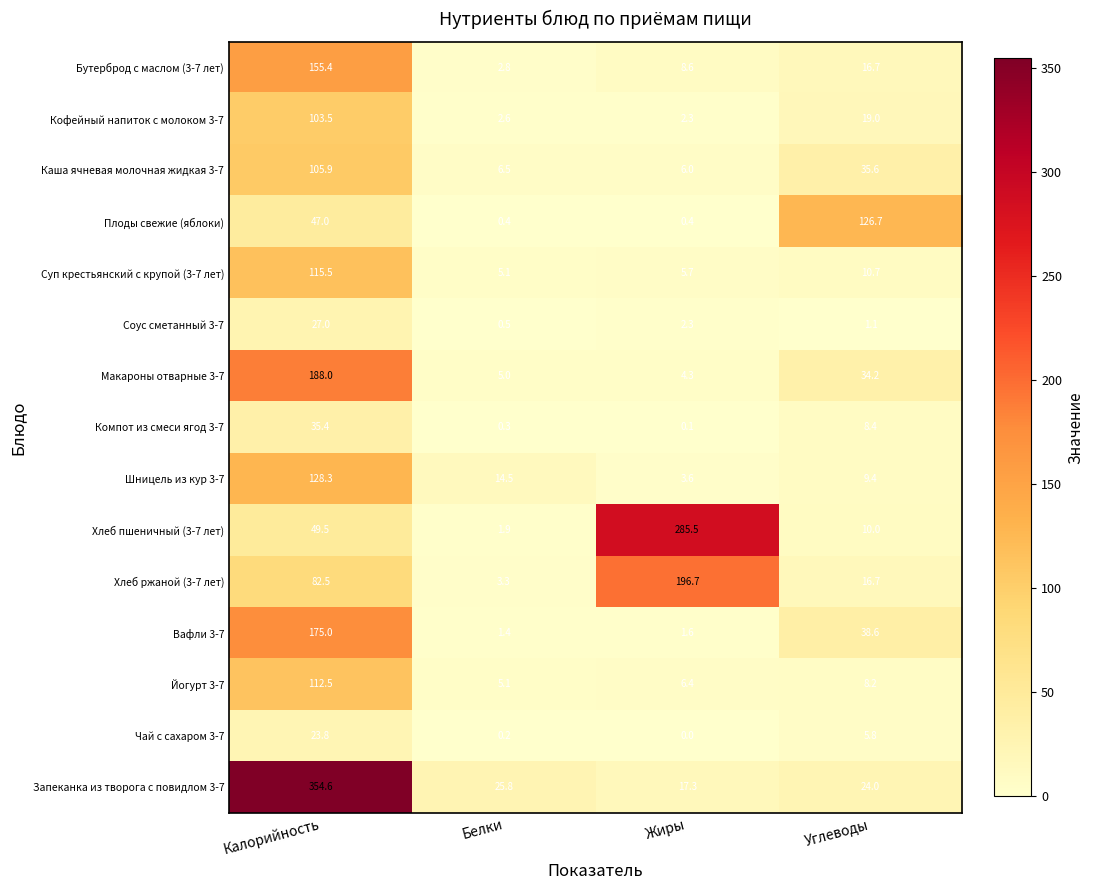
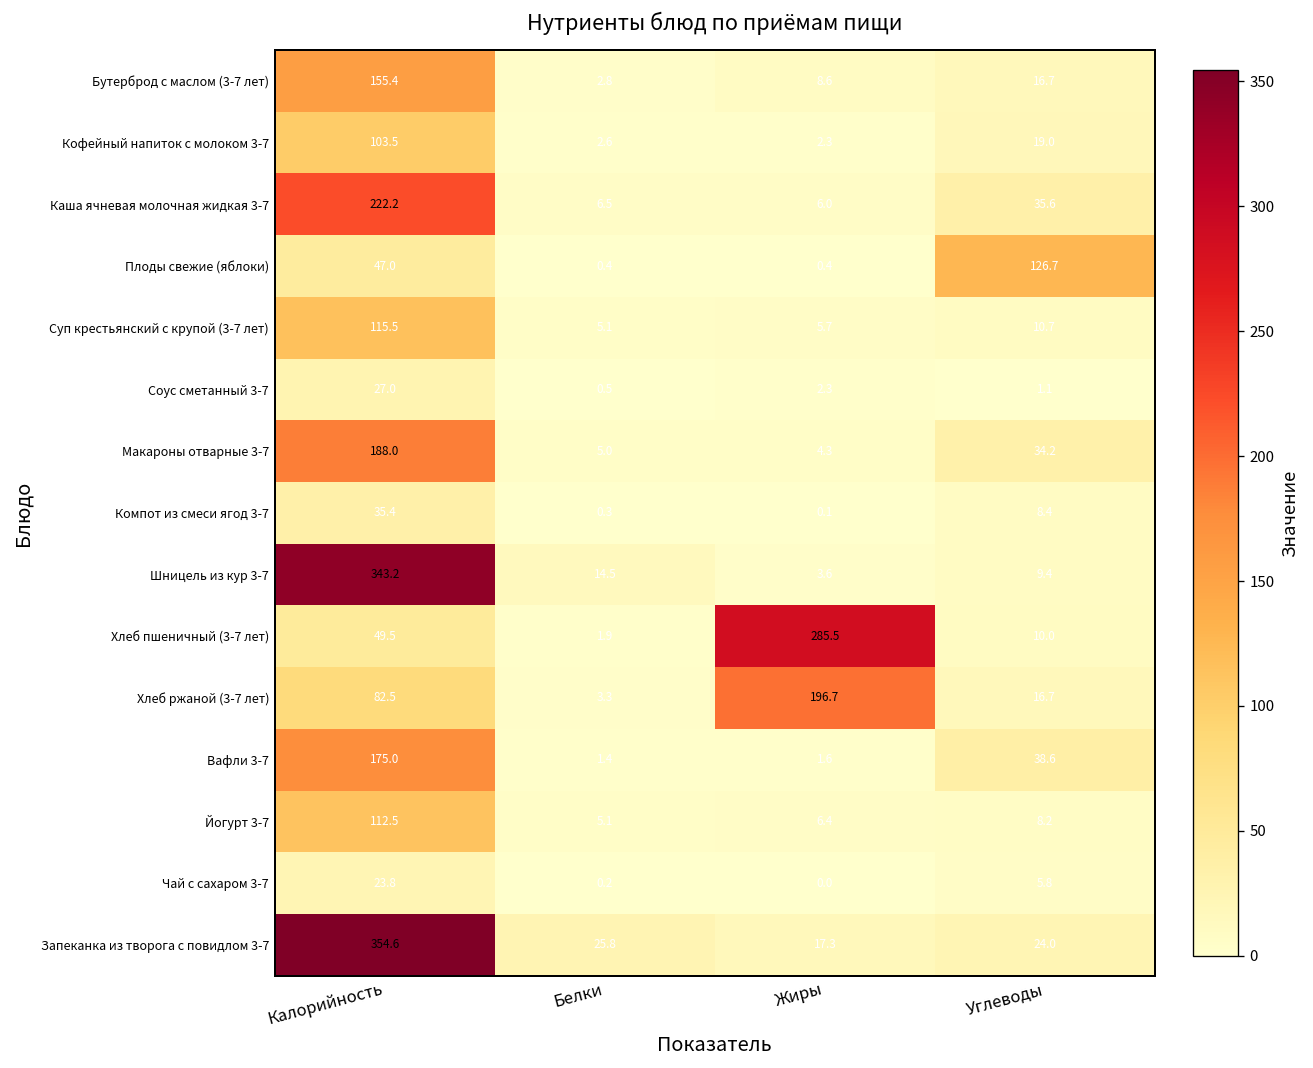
  {
    "Бутерброд с маслом (3-7 лет)": {
      "Калорийность": 155.4,
      "Белки": 2.8,
      "Жиры": 8.6,
      "Углеводы": 16.7
    },
    "Кофейный напиток с молоком 3-7": {
      "Калорийность": 103.5,
      "Белки": 2.6,
      "Жиры": 2.3,
      "Углеводы": 19.0
    },
    "Каша ячневая молочная жидкая 3-7": {
-     "Калорийность": 105.9,
+     "Калорийность": 222.2,
      "Белки": 6.5,
      "Жиры": 6.0,
      "Углеводы": 35.6
    },
    "Плоды свежие (яблоки)": {
      "Калорийность": 47.0,
      "Белки": 0.4,
      "Жиры": 0.4,
      "Углеводы": 126.7
    },
    "Суп крестьянский с крупой (3-7 лет)": {
      "Калорийность": 115.5,
      "Белки": 5.1,
      "Жиры": 5.7,
      "Углеводы": 10.7
    },
    "Соус сметанный 3-7": {
      "Калорийность": 27.0,
      "Белки": 0.5,
      "Жиры": 2.3,
      "Углеводы": 1.1
    },
    "Макароны отварные 3-7": {
      "Калорийность": 188.0,
      "Белки": 5.0,
      "Жиры": 4.3,
      "Углеводы": 34.2
    },
    "Компот из смеси ягод 3-7": {
      "Калорийность": 35.4,
      "Белки": 0.3,
      "Жиры": 0.1,
      "Углеводы": 8.4
    },
    "Шницель из кур 3-7": {
-     "Калорийность": 128.3,
+     "Калорийность": 343.2,
      "Белки": 14.5,
      "Жиры": 3.6,
      "Углеводы": 9.4
    },
    "Хлеб пшеничный (3-7 лет)": {
      "Калорийность": 49.5,
      "Белки": 1.9,
      "Жиры": 285.5,
      "Углеводы": 10.0
    },
    "Хлеб ржаной (3-7 лет)": {
      "Калорийность": 82.5,
      "Белки": 3.3,
      "Жиры": 196.7,
      "Углеводы": 16.7
    },
    "Вафли 3-7": {
      "Калорийность": 175.0,
      "Белки": 1.4,
      "Жиры": 1.6,
      "Углеводы": 38.6
    },
    "Йогурт 3-7": {
      "Калорийность": 112.5,
      "Белки": 5.1,
      "Жиры": 6.4,
      "Углеводы": 8.2
    },
    "Чай с сахаром 3-7": {
      "Калорийность": 23.8,
      "Белки": 0.2,
      "Жиры": 0.0,
      "Углеводы": 5.8
    },
    "Запеканка из творога с повидлом 3-7": {
      "Калорийность": 354.6,
      "Белки": 25.8,
      "Жиры": 17.3,
      "Углеводы": 24.0
    }
  }
